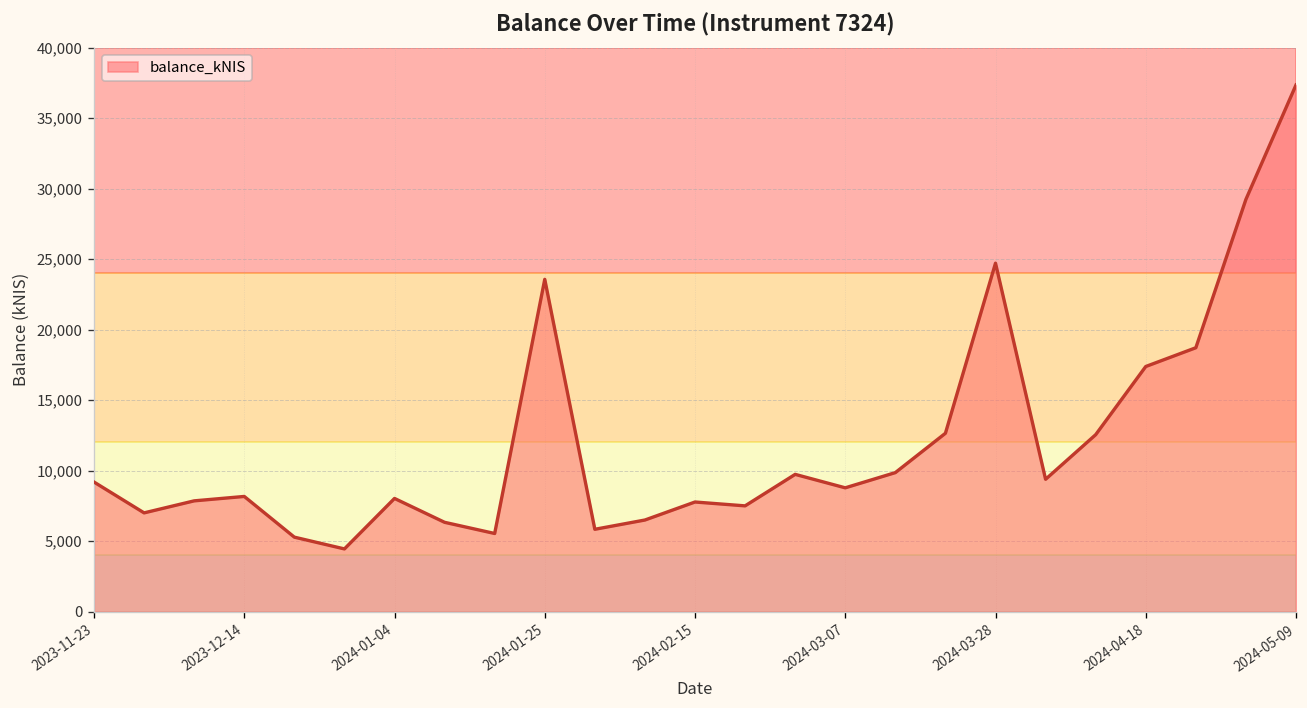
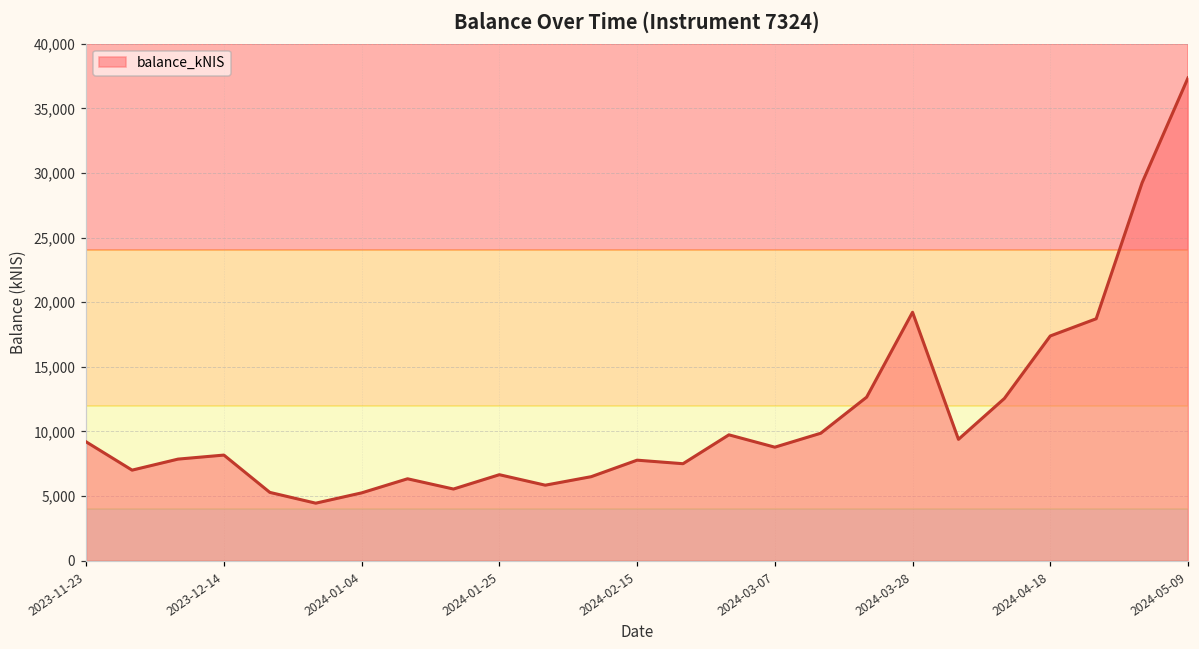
  {
    "2023-11-23": "9,200",
    "2023-12-14": "8,200",
-   "2024-01-04": "8,000",
-   "2024-01-25": "23,600",
+   "2024-01-04": "5,200",
+   "2024-01-25": "6,700",
    "2024-02-15": "7,800",
    "2024-03-07": "8,800",
-   "2024-03-28": "24,700",
+   "2024-03-28": "19,200",
    "2024-04-18": "17,400",
    "2024-05-09": "37,400"
  }
